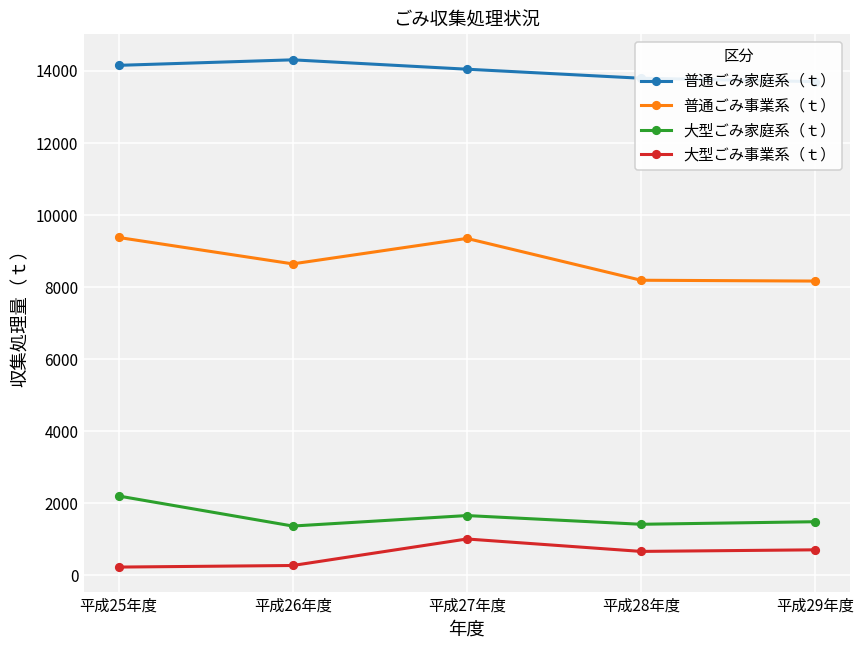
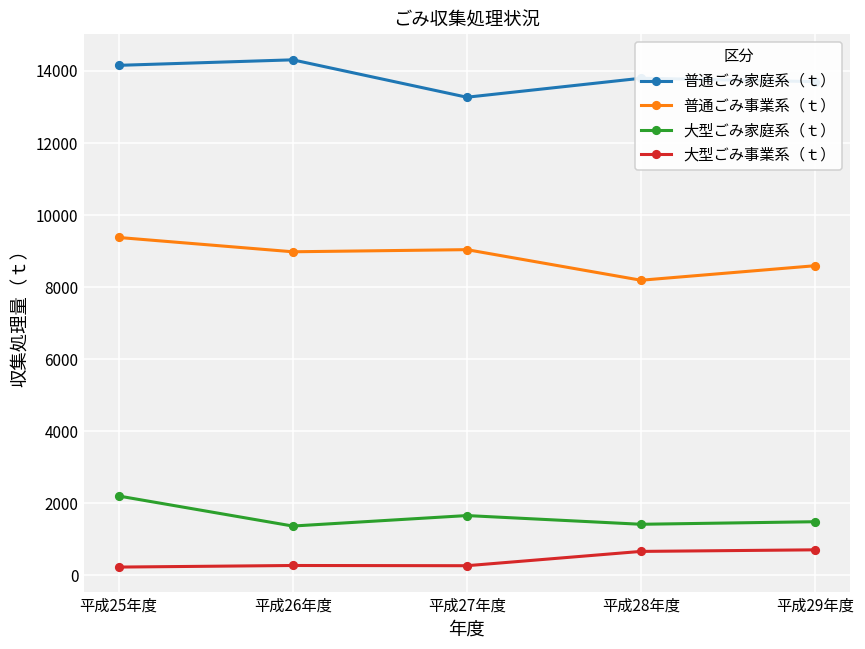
  {
    "普通ごみ家庭系（ｔ）": {
      "平成25年度": 14200,
      "平成26年度": 14300,
-     "平成27年度": 14100
+     "平成27年度": 13300
    },
    "普通ごみ事業系（ｔ）": {
      "平成25年度": 9400,
-     "平成26年度": 8600,
-     "平成27年度": 9400,
+     "平成26年度": 9000,
+     "平成27年度": 9000,
      "平成28年度": 8200,
-     "平成29年度": 8200
+     "平成29年度": 8600
    },
    "大型ごみ家庭系（ｔ）": {
      "平成25年度": 2200,
      "平成26年度": 1400,
      "平成27年度": 1700,
      "平成28年度": 1400,
      "平成29年度": 1500
    },
    "大型ごみ事業系（ｔ）": {
      "平成25年度": 200,
      "平成26年度": 300,
-     "平成27年度": 1000,
+     "平成27年度": 300,
      "平成28年度": 700,
      "平成29年度": 700
    }
  }
